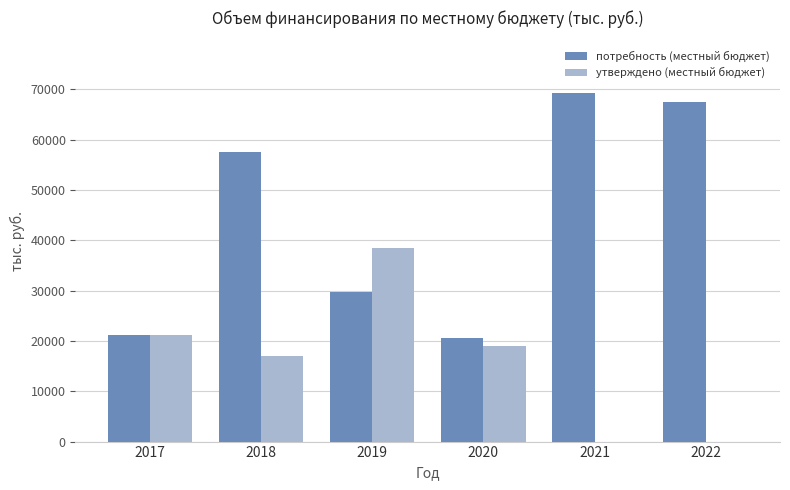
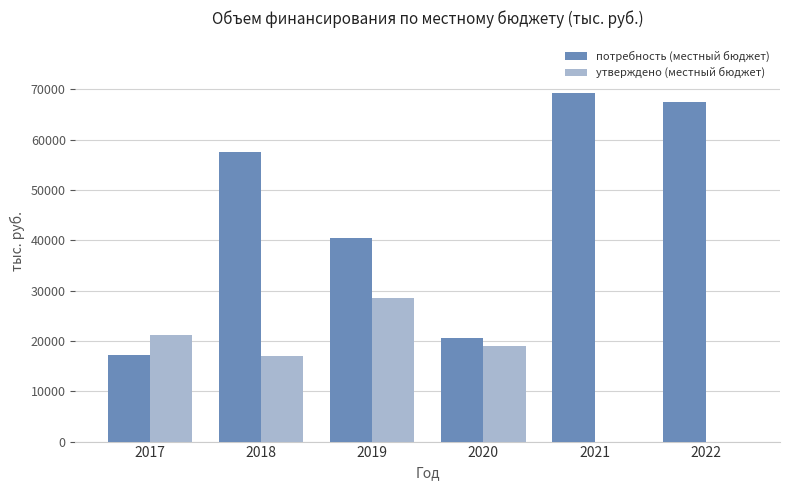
  {
    "потребность (местный бюджет)": {
-     "2017": 21000,
+     "2017": 17000,
      "2018": 57000,
-     "2019": 30000,
+     "2019": 40000,
      "2020": 21000,
      "2021": 69000,
      "2022": 68000
    },
    "утверждено (местный бюджет)": {
      "2017": 21000,
      "2018": 17000,
-     "2019": 39000,
+     "2019": 29000,
      "2020": 19000,
      "2021": 0,
      "2022": 0
    }
  }
